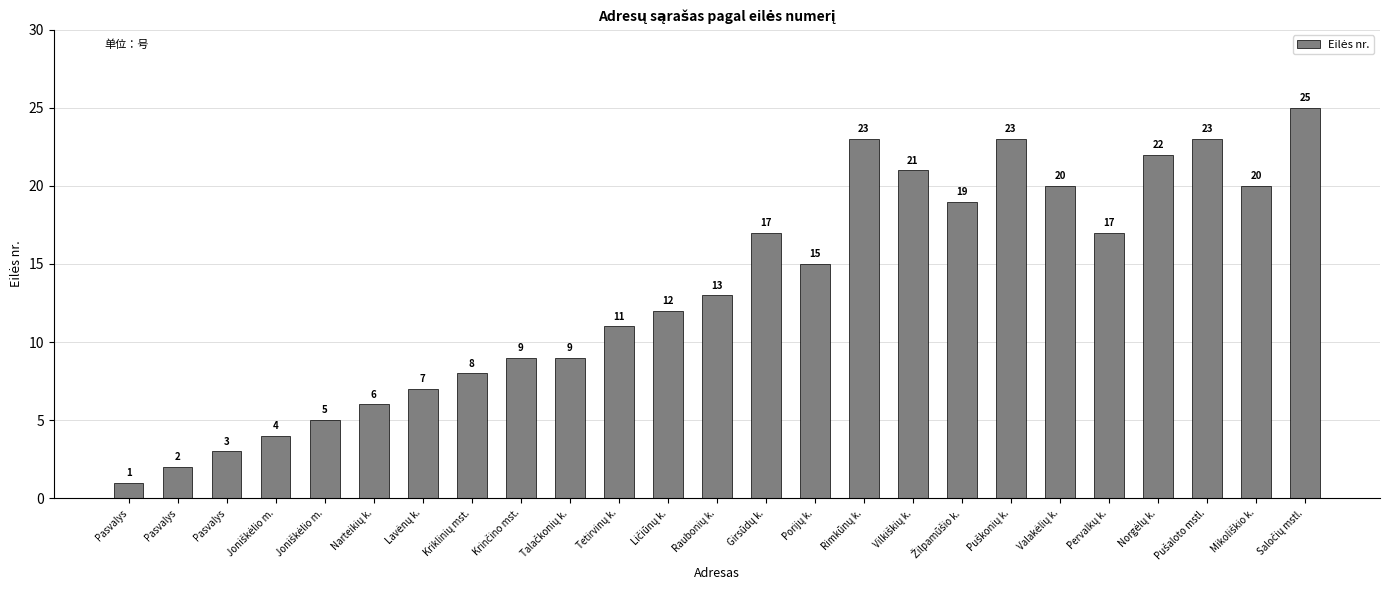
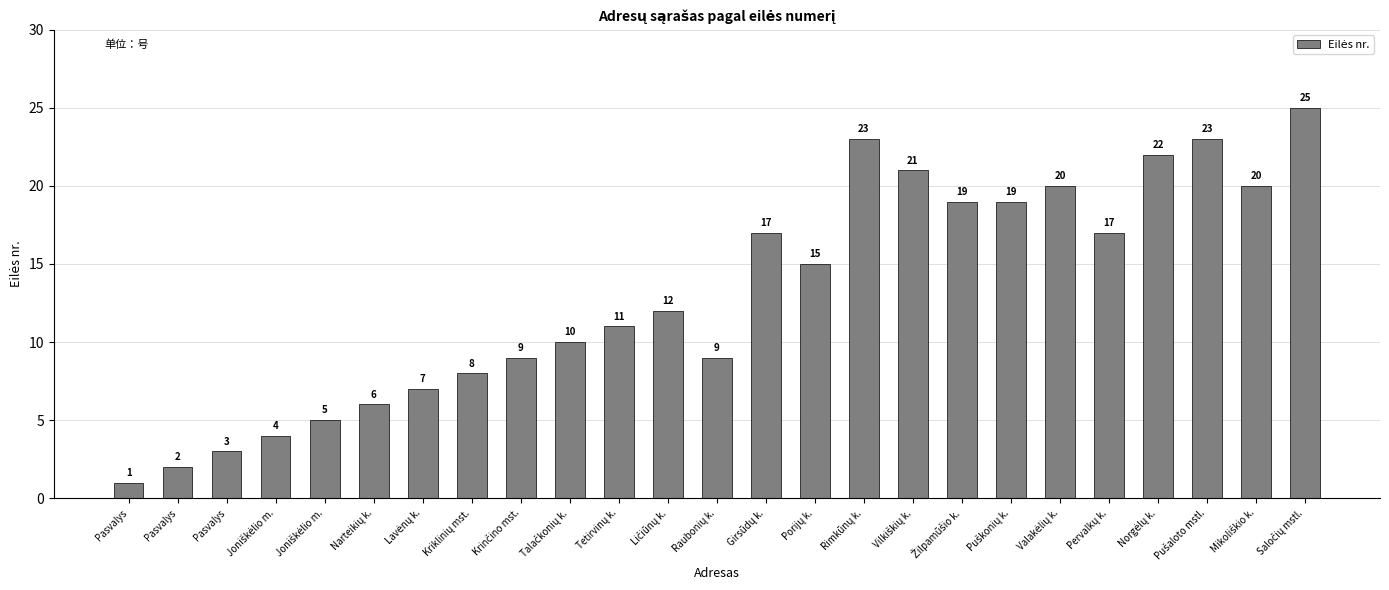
  {
    "Narteikių k.": 6,
    "Lavėnų k.": 7,
    "Kriklinių mst.": 8,
    "Krinčino mst.": 9,
-   "Talačkonių k.": 9,
+   "Talačkonių k.": 10,
    "Tetirvinų k.": 11,
    "Ličiūnų k.": 12,
-   "Raubonių k.": 13,
+   "Raubonių k.": 9,
    "Girsūdų k.": 17,
    "Porijų k.": 15,
    "Rimkūnų k.": 23,
    "Vilkiškių k.": 21,
    "Žilpamūšio k.": 19,
-   "Puškonių k.": 23,
+   "Puškonių k.": 19,
    "Valakėlių k.": 20,
    "Pervalkų k.": 17,
    "Norgėlų k.": 22,
    "Pušaloto mstl.": 23,
    "Mikoliškio k.": 20,
    "Saločių mstl.": 25
  }
